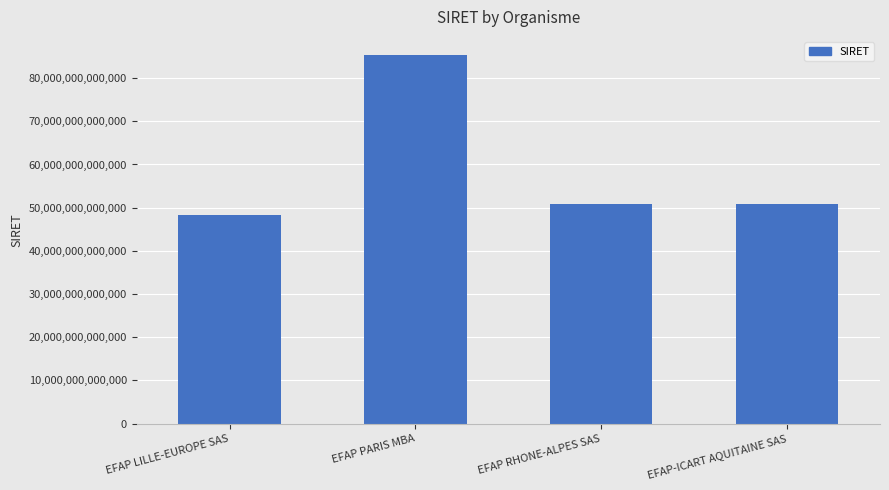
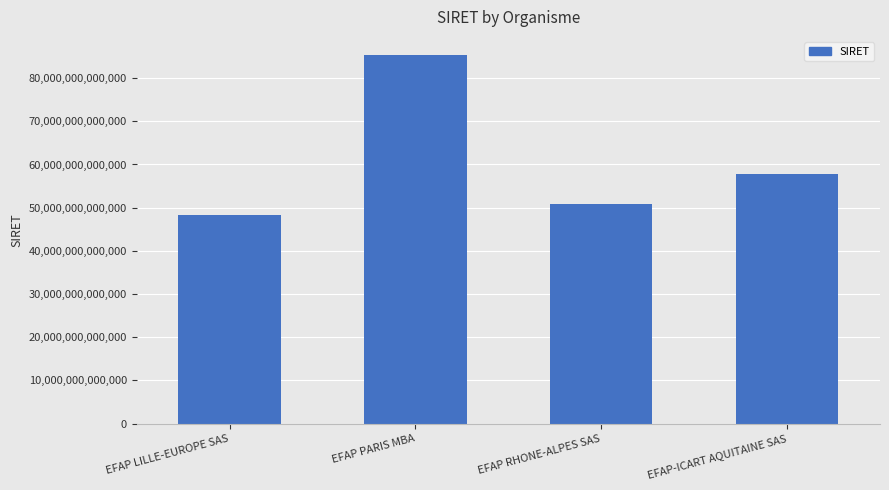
  {
    "EFAP LILLE-EUROPE SAS": "48,000,000,000,000",
    "EFAP PARIS MBA": "85,000,000,000,000",
    "EFAP RHONE-ALPES SAS": "51,000,000,000,000",
-   "EFAP-ICART AQUITAINE SAS": "51,000,000,000,000"
+   "EFAP-ICART AQUITAINE SAS": "58,000,000,000,000"
  }
